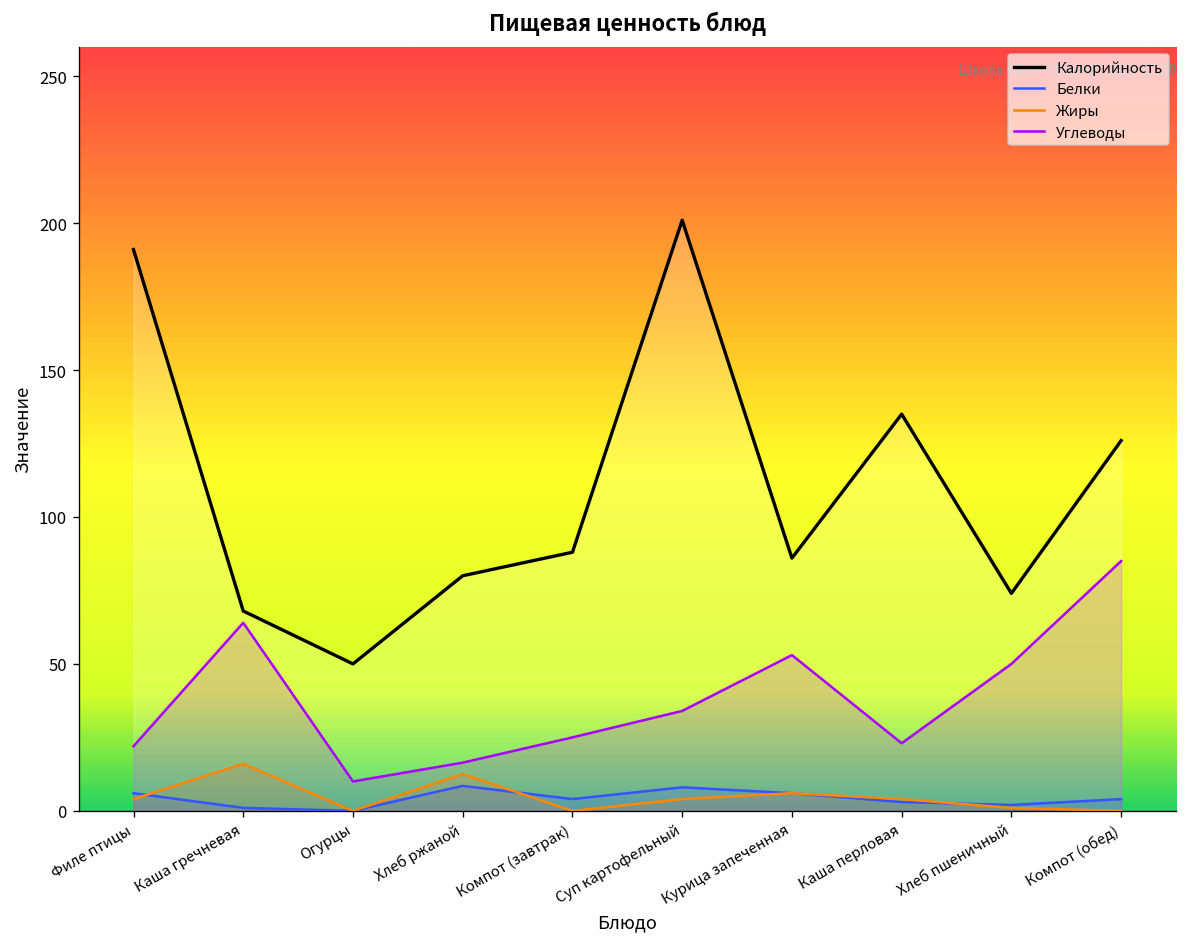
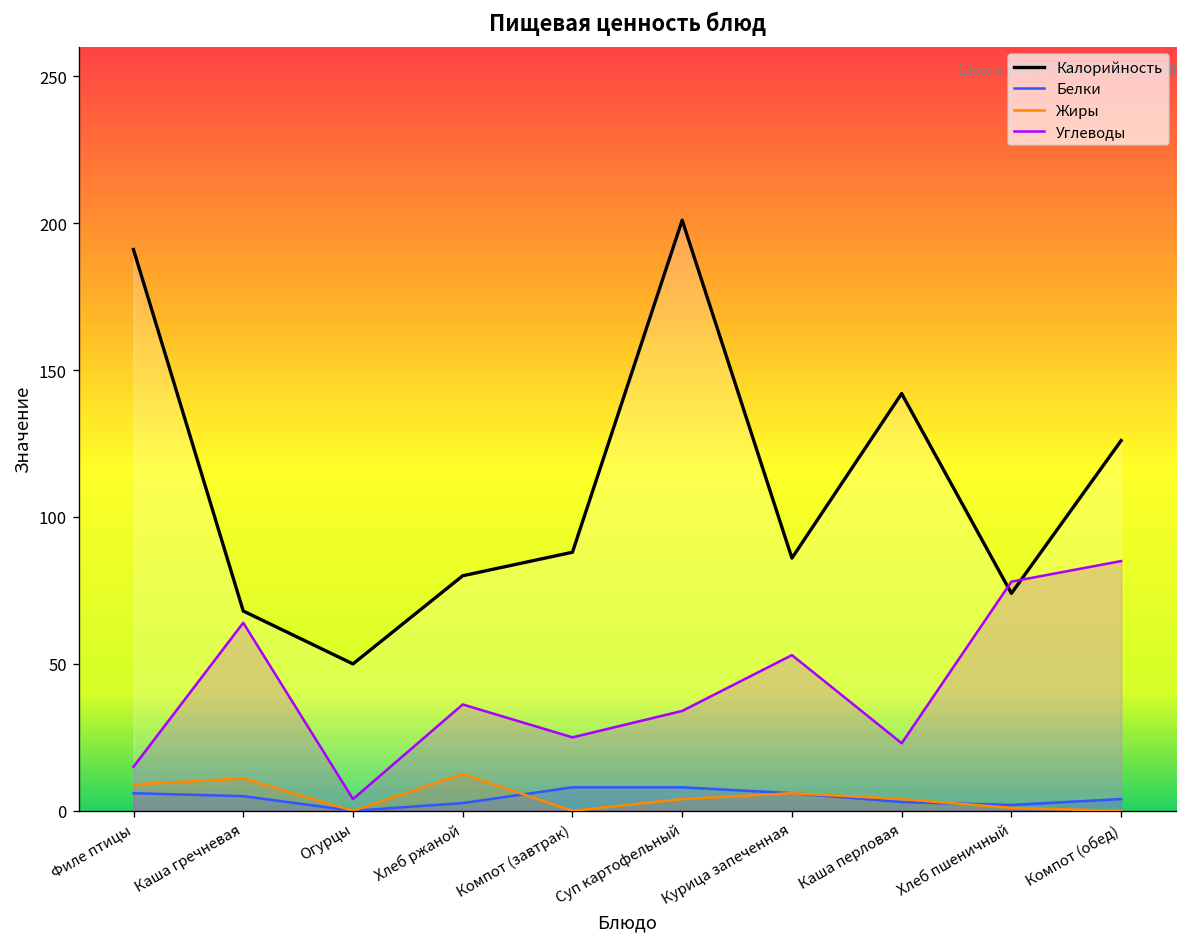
  {
    "Калорийность": {
      "Филе птицы": 191,
      "Каша гречневая": 68,
      "Огурцы": 50,
      "Хлеб ржаной": 80,
      "Компот (завтрак)": 88,
      "Суп картофельный": 201,
      "Курица запеченная": 86,
-     "Каша перловая": 135,
+     "Каша перловая": 142,
      "Хлеб пшеничный": 74,
      "Компот (обед)": 126
    },
    "Белки": {
      "Филе птицы": 6,
-     "Каша гречневая": 1,
-     "Хлеб ржаной": 9,
-     "Компот (завтрак)": 4,
+     "Каша гречневая": 5,
+     "Хлеб ржаной": 3,
+     "Компот (завтрак)": 8,
      "Суп картофельный": 8,
      "Компот (обед)": 4
    },
    "Жиры": {
-     "Филе птицы": 4,
-     "Каша гречневая": 16,
+     "Филе птицы": 9,
+     "Каша гречневая": 11,
      "Хлеб ржаной": 13,
      "Компот (завтрак)": 0,
      "Суп картофельный": 4,
      "Компот (обед)": 0
    },
    "Углеводы": {
-     "Филе птицы": 22,
+     "Филе птицы": 15,
      "Каша гречневая": 64,
-     "Огурцы": 10,
-     "Хлеб ржаной": 16,
+     "Огурцы": 4,
+     "Хлеб ржаной": 36,
      "Компот (завтрак)": 25,
      "Суп картофельный": 34,
      "Курица запеченная": 53,
      "Каша перловая": 23,
-     "Хлеб пшеничный": 50,
+     "Хлеб пшеничный": 78,
      "Компот (обед)": 85
    }
  }
